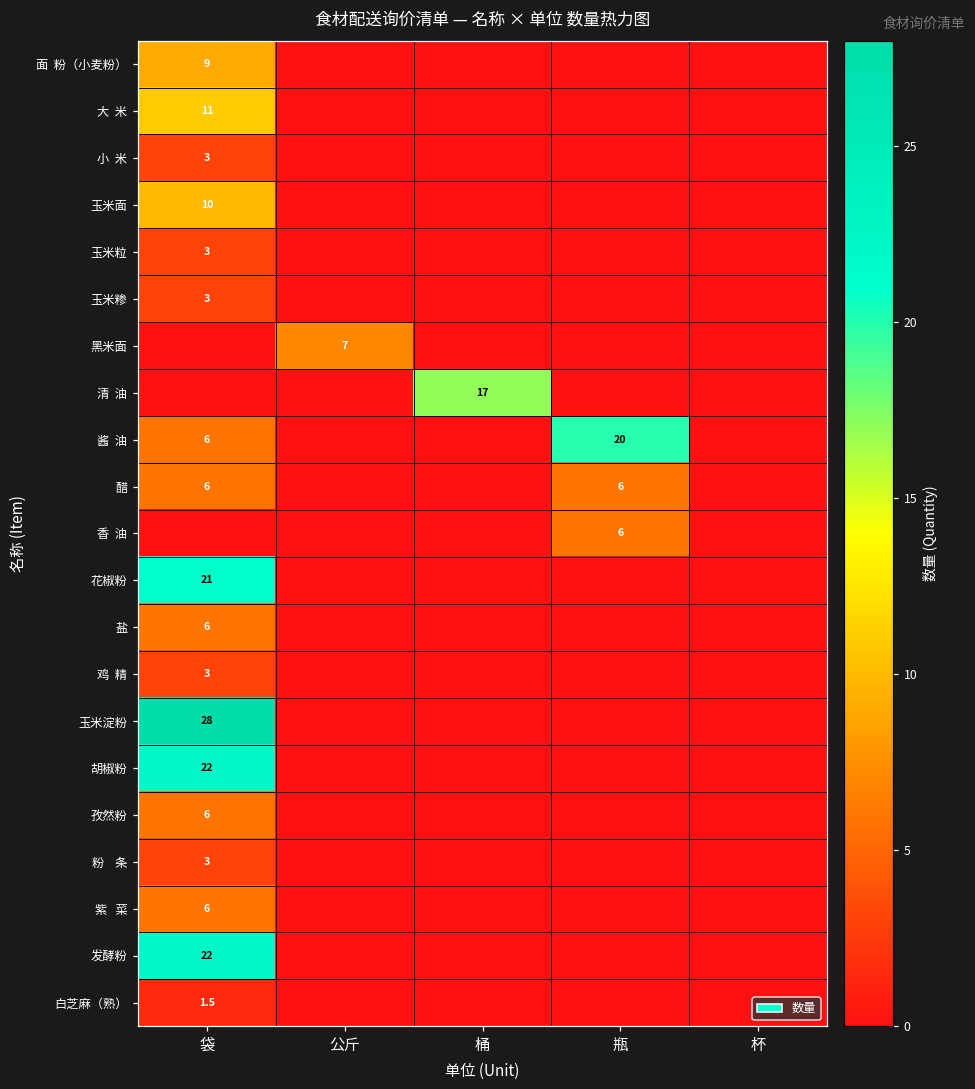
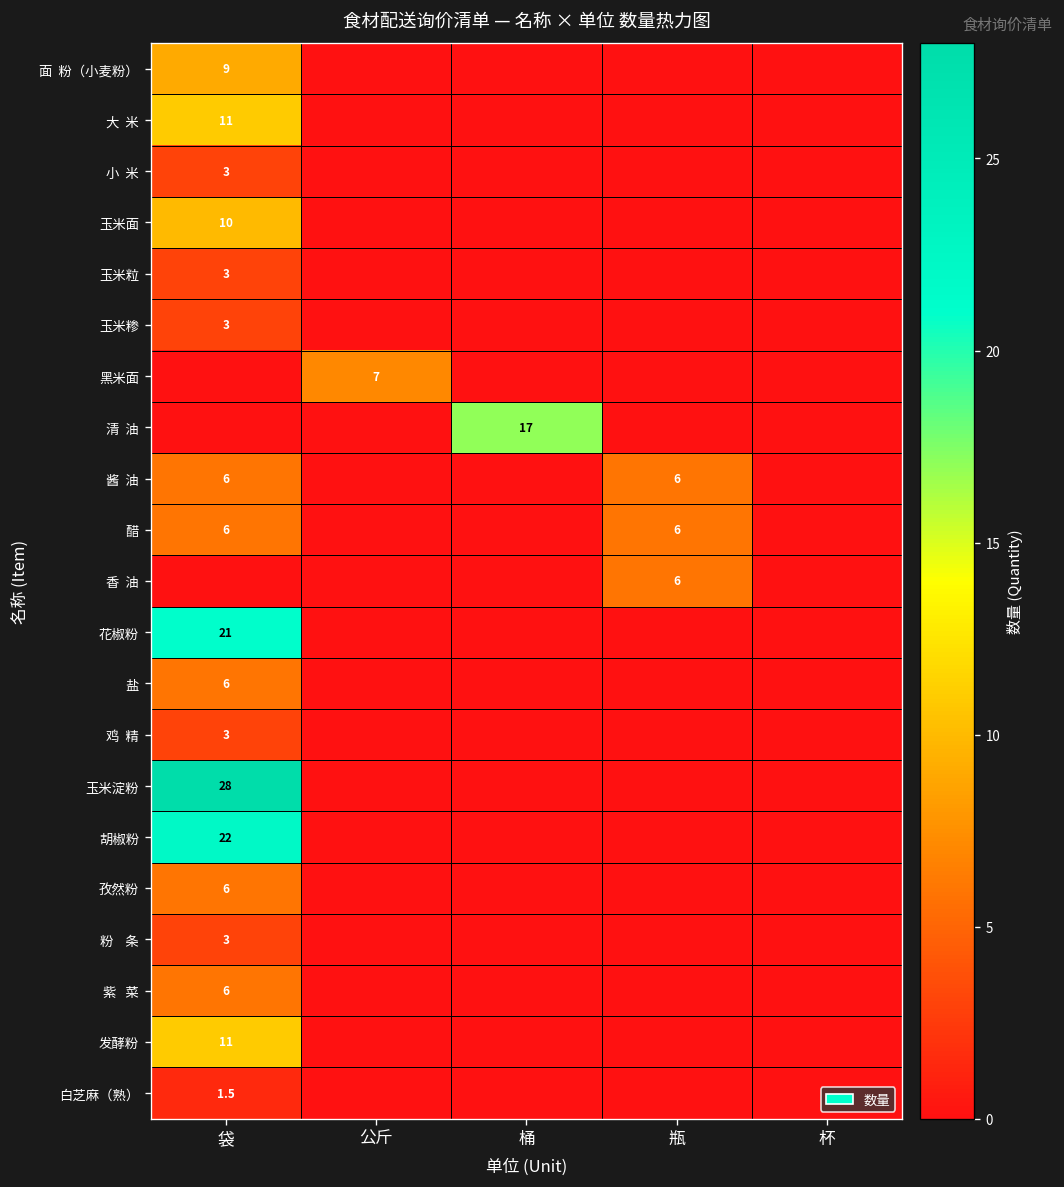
  {
    "面 粉（小麦粉）": {
      "袋": 9
    },
    "大 米": {
      "袋": 11
    },
    "小 米": {
      "袋": 3
    },
    "玉米面": {
      "袋": 10
    },
    "玉米粒": {
      "袋": 3
    },
    "玉米糁": {
      "袋": 3
    },
    "黑米面": {
      "公斤": 7
    },
    "清 油": {
      "桶": 17
    },
    "酱 油": {
      "袋": 6,
-     "瓶": 20
+     "瓶": 6
    },
    "醋": {
      "袋": 6,
      "瓶": 6
    },
    "香 油": {
      "瓶": 6
    },
    "花椒粉": {
      "袋": 21
    },
    "盐": {
      "袋": 6
    },
    "鸡 精": {
      "袋": 3
    },
    "玉米淀粉": {
      "袋": 28
    },
    "胡椒粉": {
      "袋": 22
    },
    "孜然粉": {
      "袋": 6
    },
    "粉 条": {
      "袋": 3
    },
    "紫 菜": {
      "袋": 6
    },
    "发酵粉": {
-     "袋": 22
+     "袋": 11
    },
    "白芝麻（熟）": {
      "袋": 1.5
    }
  }
